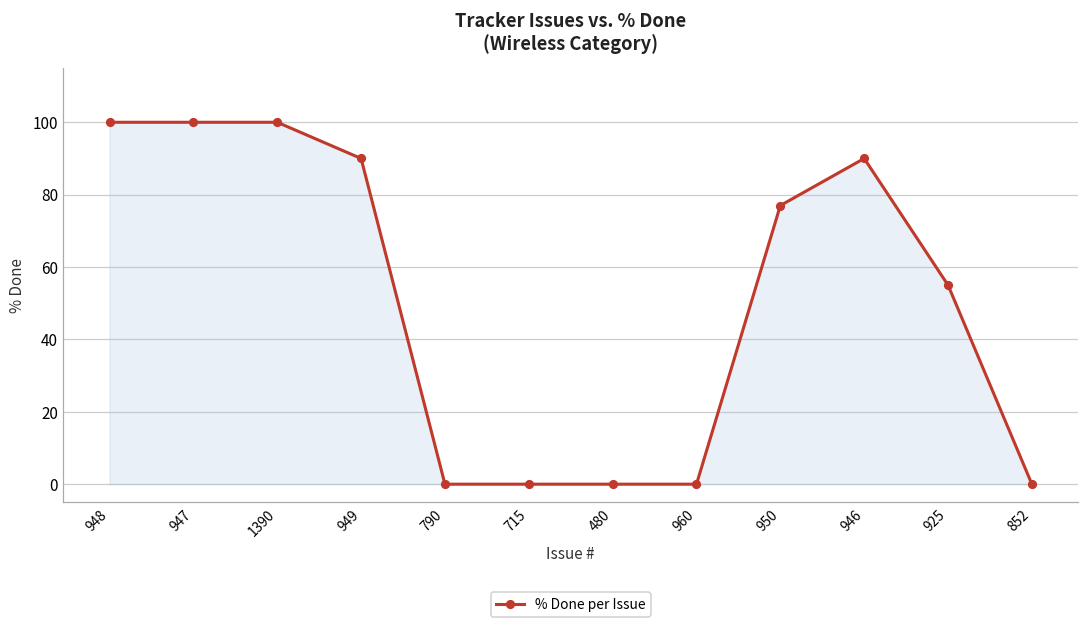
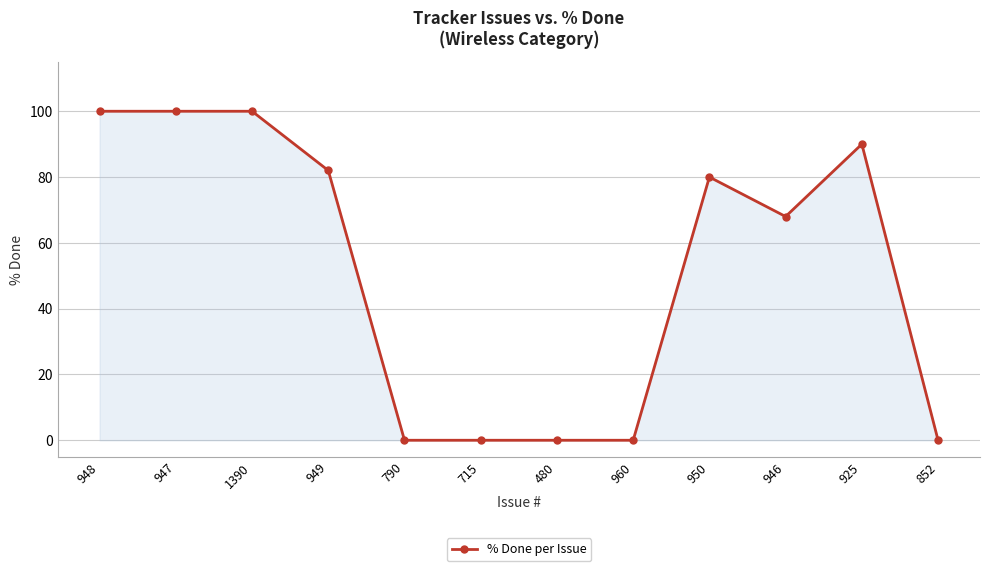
  {
    "948": 100,
    "947": 100,
    "1390": 100,
-   "949": 90,
+   "949": 82,
    "790": 0,
    "715": 0,
    "480": 0,
    "960": 0,
-   "950": 77,
-   "946": 90,
-   "925": 55,
+   "950": 80,
+   "946": 68,
+   "925": 90,
    "852": 0
  }
